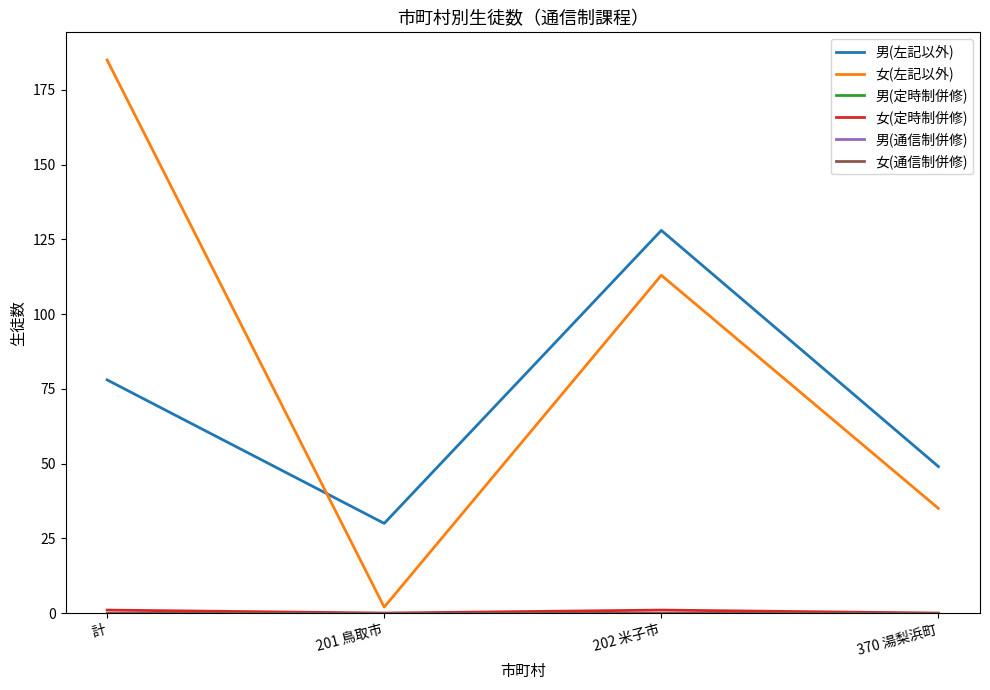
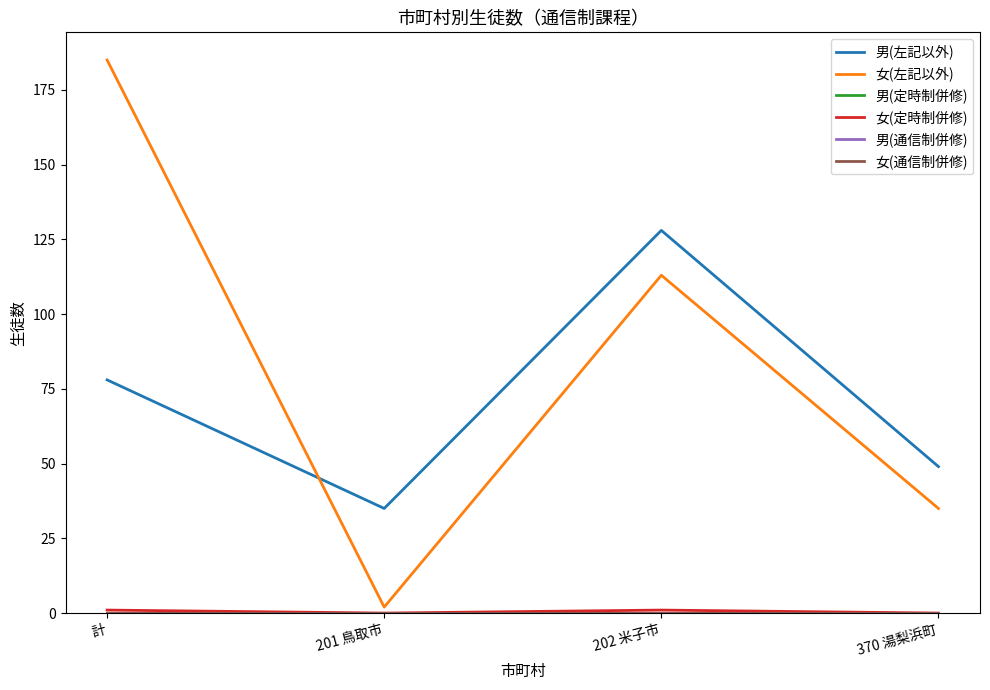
  {
    "男(左記以外)": {
      "計": 78,
-     "201 鳥取市": 30,
+     "201 鳥取市": 35,
      "202 米子市": 128,
      "370 湯梨浜町": 49
    },
    "女(左記以外)": {
      "計": 185,
      "201 鳥取市": 2,
      "202 米子市": 113,
      "370 湯梨浜町": 35
    },
    "女(通信制併修)": {
      "計": 0,
      "202 米子市": 0
    },
    "女(定時制併修)": {
      "計": 1,
      "202 米子市": 1
    }
  }
